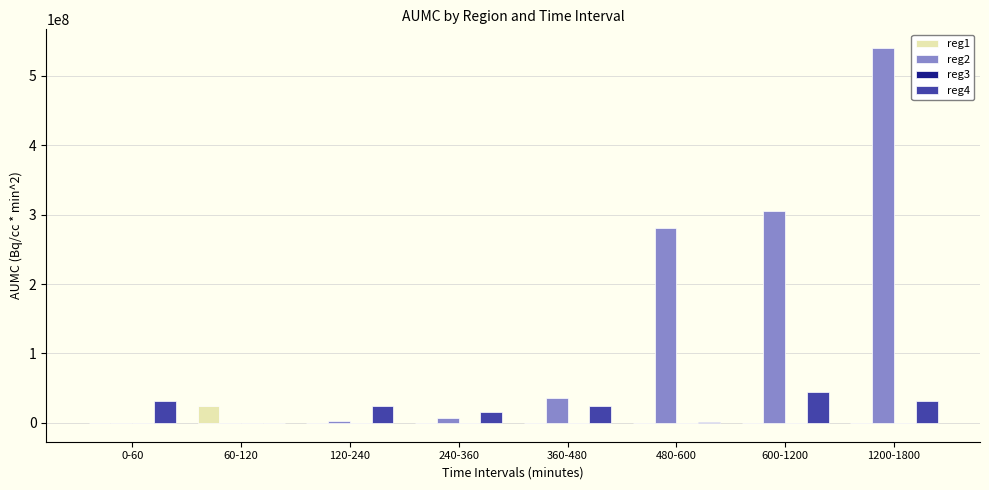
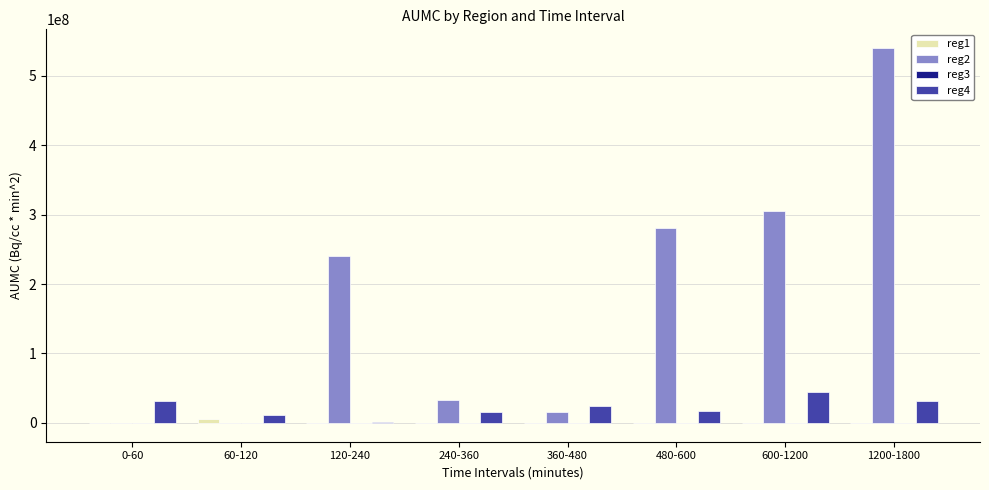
  {
    "reg1": {
      "0-60": 0,
-     "60-120": 20000000,
+     "60-120": 10000000,
      "120-240": 0,
      "240-360": 0,
      "360-480": 0,
      "480-600": 0,
      "600-1200": 0,
      "1200-1800": 0
    },
    "reg2": {
      "60-120": 0,
-     "120-240": 0,
-     "240-360": 10000000,
-     "360-480": 40000000,
+     "120-240": 240000000,
+     "240-360": 30000000,
+     "360-480": 20000000,
      "480-600": 280000000,
      "600-1200": 310000000,
      "1200-1800": 540000000
    },
    "reg3": {
      "120-240": 0,
      "240-360": 0,
      "360-480": 0,
      "480-600": 0,
      "600-1200": 0,
      "1200-1800": 0
    },
    "reg4": {
      "0-60": 30000000,
-     "60-120": 0,
-     "120-240": 20000000,
+     "60-120": 10000000,
+     "120-240": 0,
      "240-360": 10000000,
      "360-480": 20000000,
-     "480-600": 0,
+     "480-600": 20000000,
      "600-1200": 40000000,
      "1200-1800": 30000000
    }
  }
